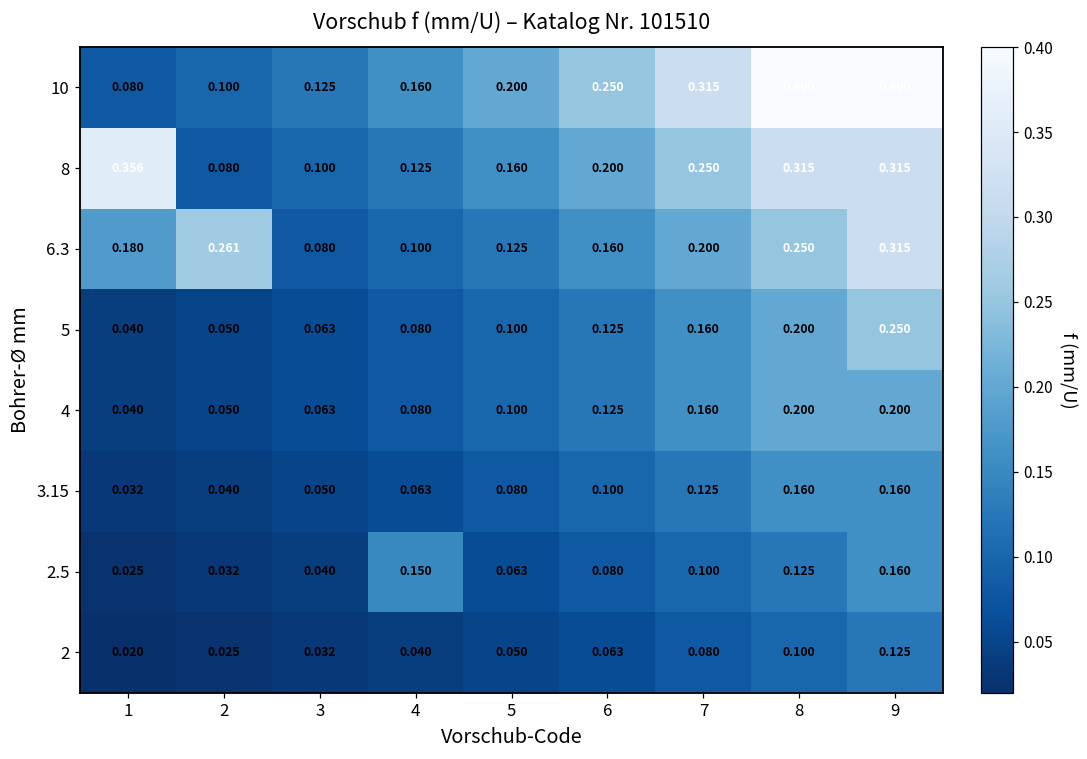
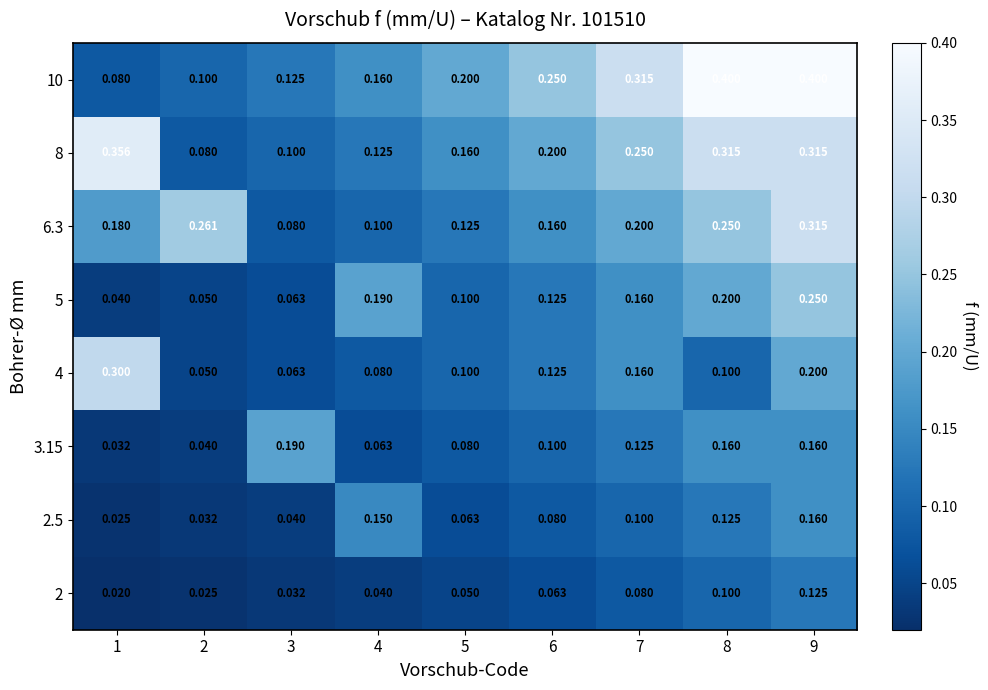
  {
    "10": {
      "1": 0.080,
      "2": 0.100,
      "3": 0.125,
      "4": 0.160,
      "5": 0.200,
      "6": 0.250,
      "7": 0.315
    },
    "8": {
      "2": 0.080,
      "3": 0.100,
      "4": 0.125,
      "5": 0.160,
      "6": 0.200,
      "7": 0.250,
      "8": 0.315,
      "9": 0.315
    },
    "6.3": {
      "1": 0.180,
      "2": 0.261,
      "3": 0.080,
      "4": 0.100,
      "5": 0.125,
      "6": 0.160,
      "7": 0.200,
      "8": 0.250,
      "9": 0.315
    },
    "5": {
      "1": 0.040,
      "2": 0.050,
      "3": 0.063,
-     "4": 0.080,
+     "4": 0.190,
      "5": 0.100,
      "6": 0.125,
      "7": 0.160,
      "8": 0.200,
      "9": 0.250
    },
    "4": {
-     "1": 0.040,
+     "1": 0.300,
      "2": 0.050,
      "3": 0.063,
      "4": 0.080,
      "5": 0.100,
      "6": 0.125,
      "7": 0.160,
-     "8": 0.200,
+     "8": 0.100,
      "9": 0.200
    },
    "3.15": {
      "1": 0.032,
      "2": 0.040,
-     "3": 0.050,
+     "3": 0.190,
      "4": 0.063,
      "5": 0.080,
      "6": 0.100,
      "7": 0.125,
      "8": 0.160,
      "9": 0.160
    },
    "2.5": {
      "1": 0.025,
      "2": 0.032,
      "3": 0.040,
      "4": 0.150,
      "5": 0.063,
      "6": 0.080,
      "7": 0.100,
      "8": 0.125,
      "9": 0.160
    },
    "2": {
      "1": 0.020,
      "2": 0.025,
      "3": 0.032,
      "4": 0.040,
      "5": 0.050,
      "6": 0.063,
      "7": 0.080,
      "8": 0.100,
      "9": 0.125
    }
  }
